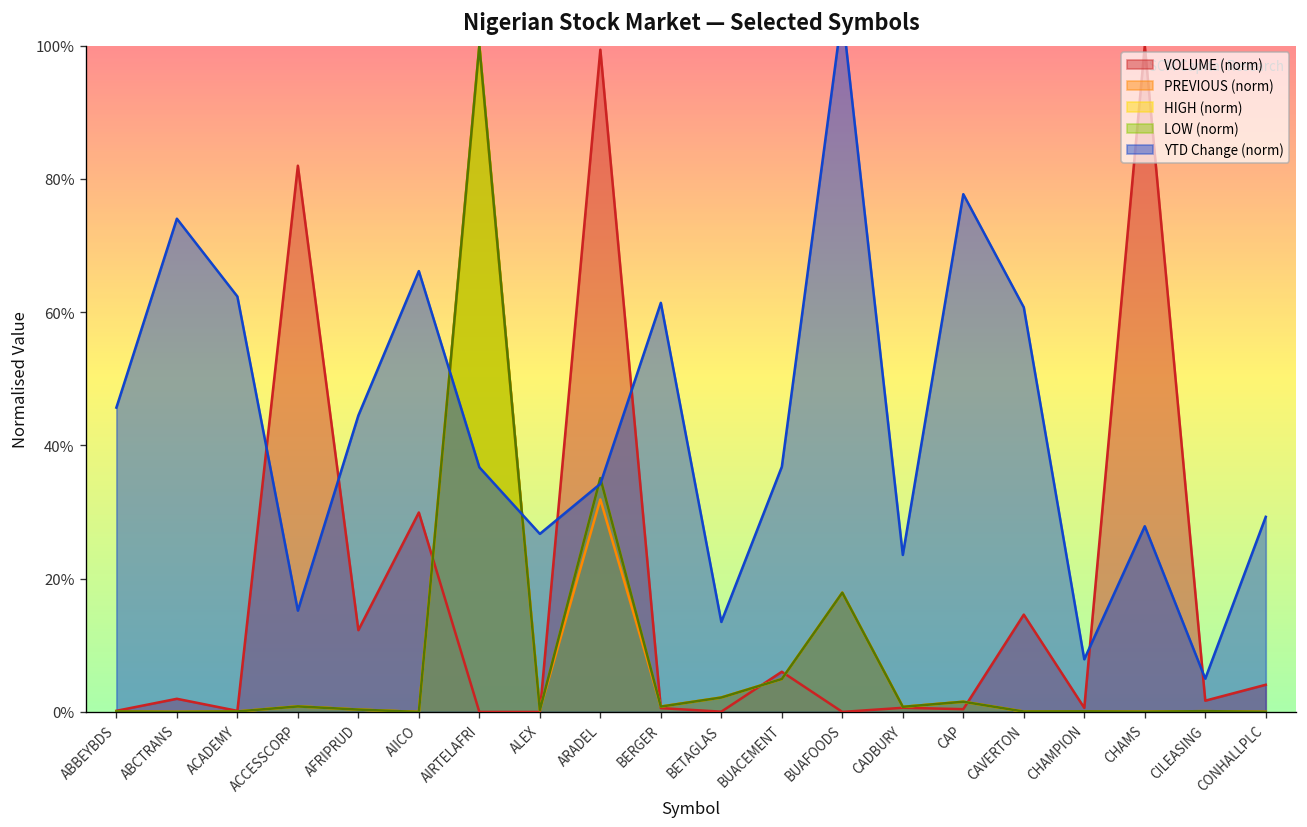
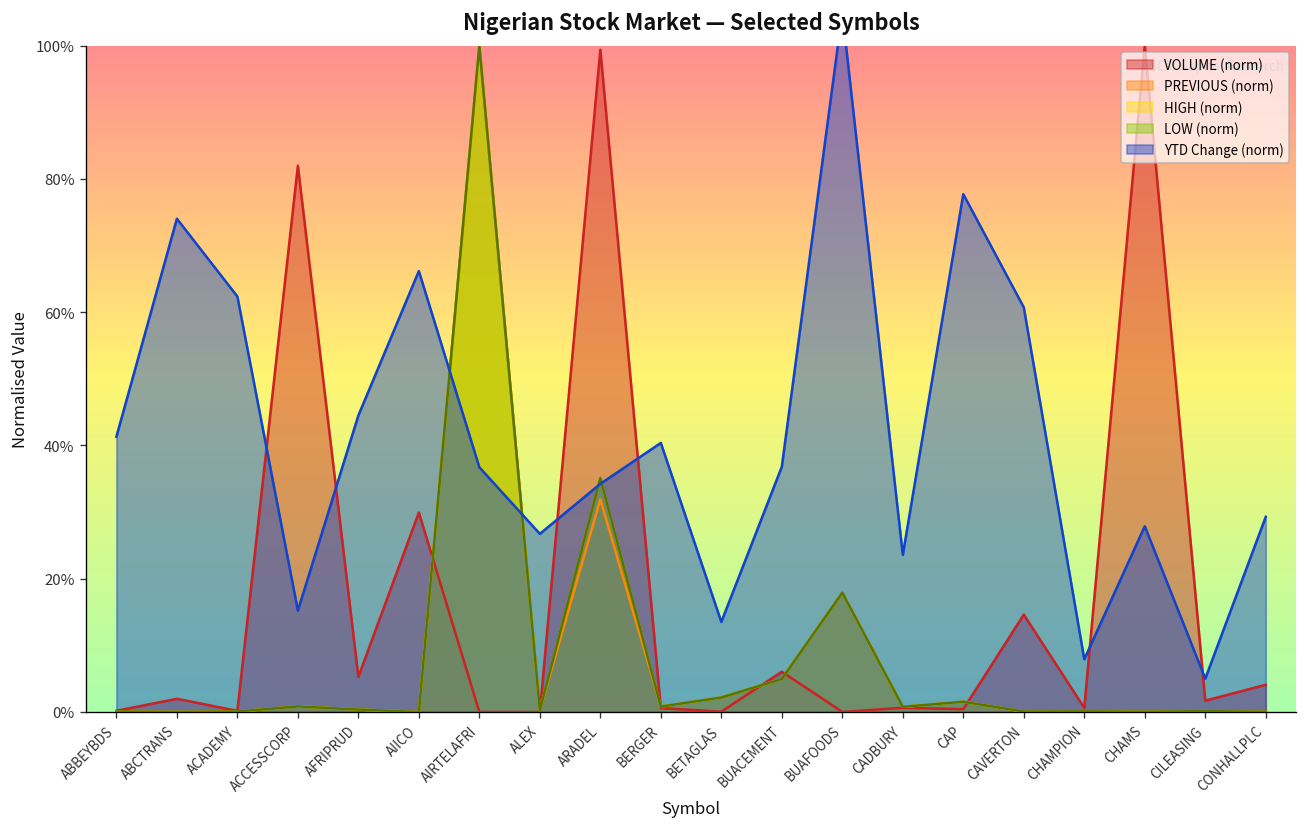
  {
    "VOLUME (norm)": {
      "ABCTRANS": "2%",
      "ACCESSCORP": "82%",
-     "AFRIPRUD": "12%",
+     "AFRIPRUD": "5%",
      "AIICO": "30%",
      "AIRTELAFRI": "0%",
      "ARADEL": "99%",
      "BETAGLAS": "0%",
      "BUACEMENT": "6%",
      "BUAFOODS": "0%",
      "CAP": "0%",
      "CAVERTON": "15%",
      "CHAMPION": "1%",
      "CHAMS": "100%",
      "CILEASING": "2%",
      "CONHALLPLC": "4%"
    },
    "YTD Change (norm)": {
-     "ABBEYBDS": "46%",
+     "ABBEYBDS": "41%",
      "ABCTRANS": "74%",
      "ACADEMY": "62%",
      "ACCESSCORP": "15%",
      "AFRIPRUD": "44%",
      "AIICO": "66%",
      "AIRTELAFRI": "37%",
      "ALEX": "27%",
      "ARADEL": "34%",
-     "BERGER": "61%",
+     "BERGER": "40%",
      "BETAGLAS": "14%",
      "BUACEMENT": "37%",
      "CADBURY": "24%",
      "CAP": "78%",
      "CAVERTON": "61%",
      "CHAMPION": "8%",
      "CHAMS": "28%",
      "CILEASING": "5%",
      "CONHALLPLC": "29%"
    }
  }
